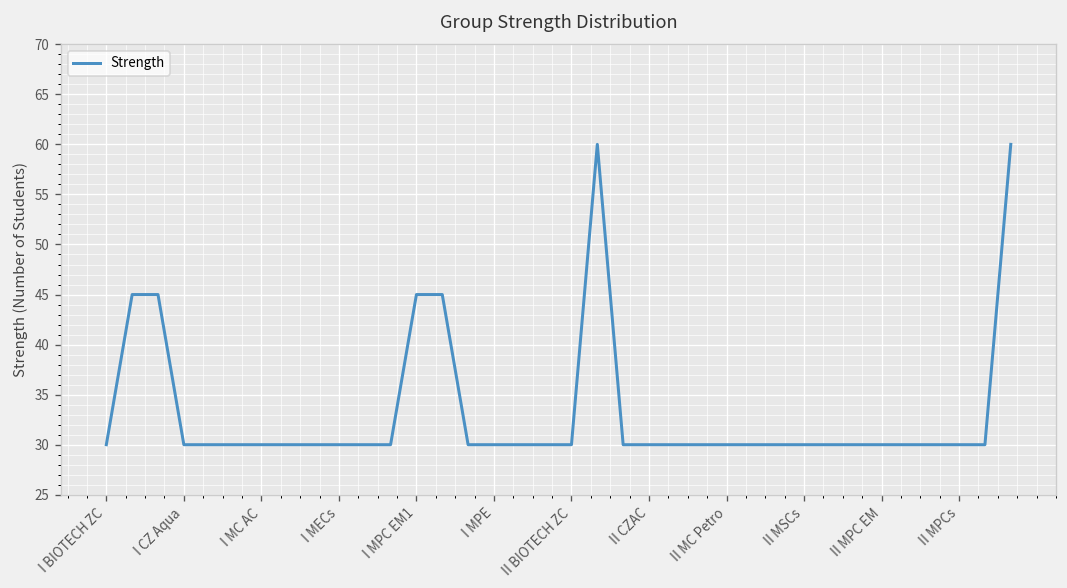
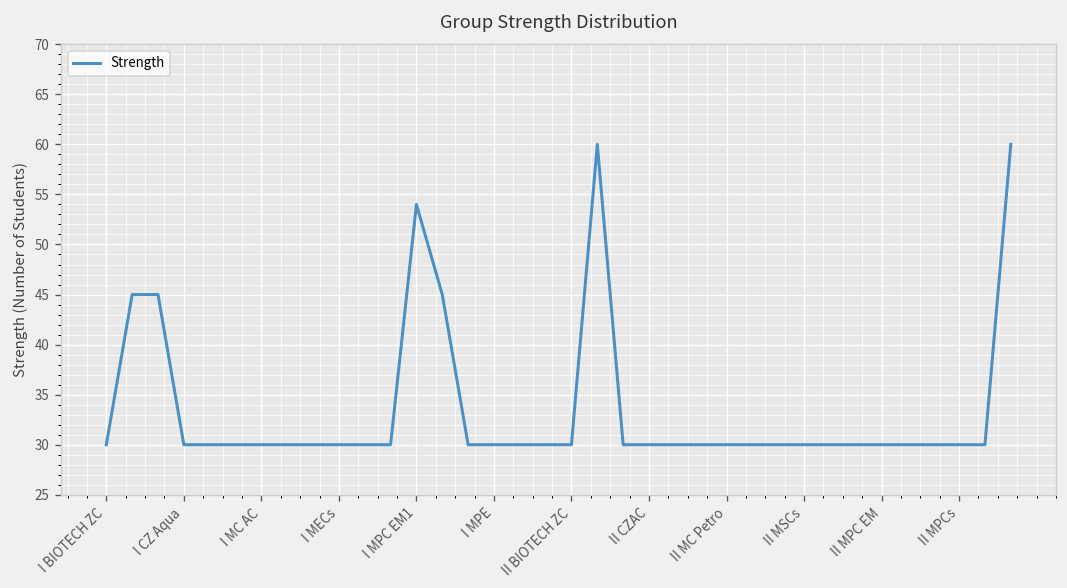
  {
    "I BIOTECH ZC": 30,
    "I CZ Aqua": 30,
    "I MC AC": 30,
    "I MECs": 30,
-   "I MPC EM1": 45,
+   "I MPC EM1": 54,
    "I MPE": 30,
    "II BIOTECH ZC": 30,
    "II CZAC": 30,
    "II MC Petro": 30,
    "II MSCs": 30,
    "II MPC EM": 30,
    "II MPCs": 30
  }
